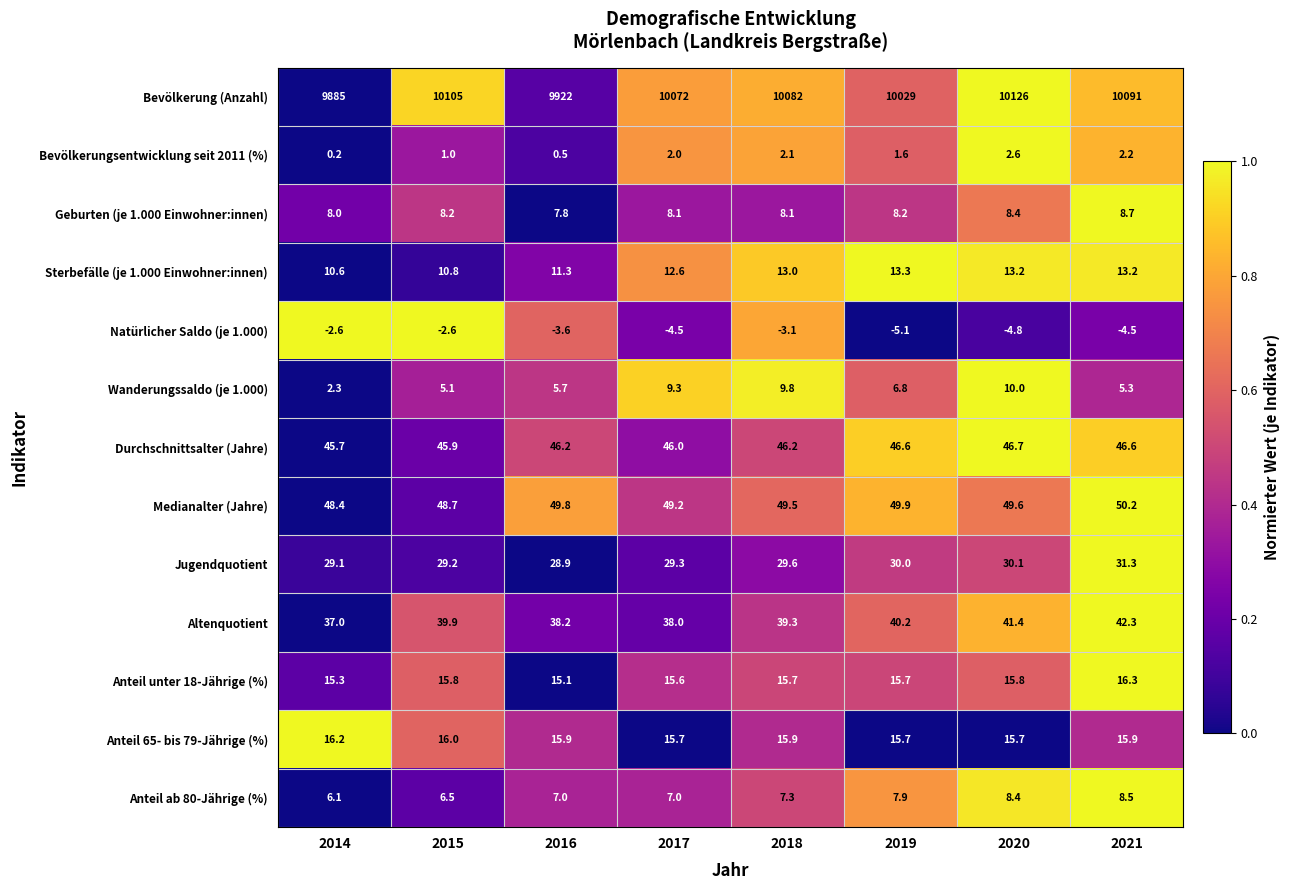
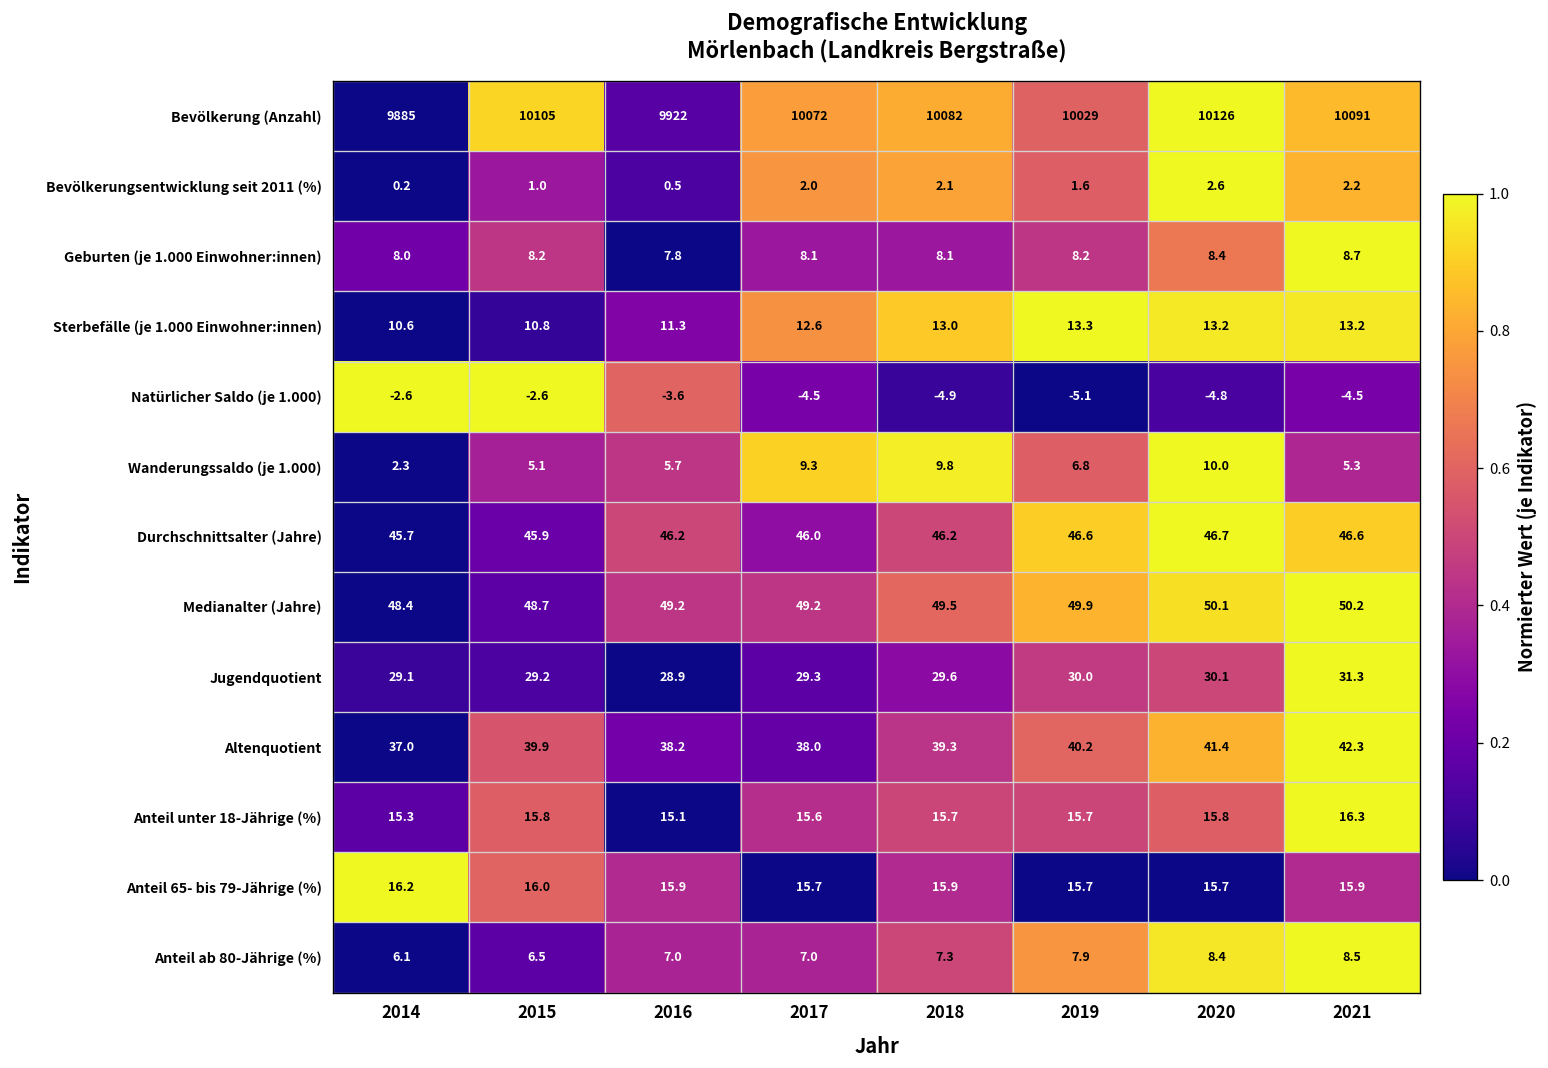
  {
    "Bevölkerung (Anzahl)": {
      "2014": 9885,
      "2015": 10105,
      "2016": 9922,
      "2017": 10072,
      "2018": 10082,
      "2019": 10029,
      "2020": 10126,
      "2021": 10091
    },
    "Bevölkerungsentwicklung seit 2011 (%)": {
      "2014": 0.2,
      "2015": 1.0,
      "2016": 0.5,
      "2017": 2.0,
      "2018": 2.1,
      "2019": 1.6,
      "2020": 2.6,
      "2021": 2.2
    },
    "Geburten (je 1.000 Einwohner:innen)": {
      "2014": 8.0,
      "2015": 8.2,
      "2016": 7.8,
      "2017": 8.1,
      "2018": 8.1,
      "2019": 8.2,
      "2020": 8.4,
      "2021": 8.7
    },
    "Sterbefälle (je 1.000 Einwohner:innen)": {
      "2014": 10.6,
      "2015": 10.8,
      "2016": 11.3,
      "2017": 12.6,
      "2018": 13.0,
      "2019": 13.3,
      "2020": 13.2,
      "2021": 13.2
    },
    "Natürlicher Saldo (je 1.000)": {
      "2014": -2.6,
      "2015": -2.6,
      "2016": -3.6,
      "2017": -4.5,
-     "2018": -3.1,
+     "2018": -4.9,
      "2019": -5.1,
      "2020": -4.8,
      "2021": -4.5
    },
    "Wanderungssaldo (je 1.000)": {
      "2014": 2.3,
      "2015": 5.1,
      "2016": 5.7,
      "2017": 9.3,
      "2018": 9.8,
      "2019": 6.8,
      "2020": 10.0,
      "2021": 5.3
    },
    "Durchschnittsalter (Jahre)": {
      "2014": 45.7,
      "2015": 45.9,
      "2016": 46.2,
      "2017": 46.0,
      "2018": 46.2,
      "2019": 46.6,
      "2020": 46.7,
      "2021": 46.6
    },
    "Medianalter (Jahre)": {
      "2014": 48.4,
      "2015": 48.7,
-     "2016": 49.8,
+     "2016": 49.2,
      "2017": 49.2,
      "2018": 49.5,
      "2019": 49.9,
-     "2020": 49.6,
+     "2020": 50.1,
      "2021": 50.2
    },
    "Jugendquotient": {
      "2014": 29.1,
      "2015": 29.2,
      "2016": 28.9,
      "2017": 29.3,
      "2018": 29.6,
      "2019": 30.0,
      "2020": 30.1,
      "2021": 31.3
    },
    "Altenquotient": {
      "2014": 37.0,
      "2015": 39.9,
      "2016": 38.2,
      "2017": 38.0,
      "2018": 39.3,
      "2019": 40.2,
      "2020": 41.4,
      "2021": 42.3
    },
    "Anteil unter 18-Jährige (%)": {
      "2014": 15.3,
      "2015": 15.8,
      "2016": 15.1,
      "2017": 15.6,
      "2018": 15.7,
      "2019": 15.7,
      "2020": 15.8,
      "2021": 16.3
    },
    "Anteil 65- bis 79-Jährige (%)": {
      "2014": 16.2,
      "2015": 16.0,
      "2016": 15.9,
      "2017": 15.7,
      "2018": 15.9,
      "2019": 15.7,
      "2020": 15.7,
      "2021": 15.9
    },
    "Anteil ab 80-Jährige (%)": {
      "2014": 6.1,
      "2015": 6.5,
      "2016": 7.0,
      "2017": 7.0,
      "2018": 7.3,
      "2019": 7.9,
      "2020": 8.4,
      "2021": 8.5
    }
  }
